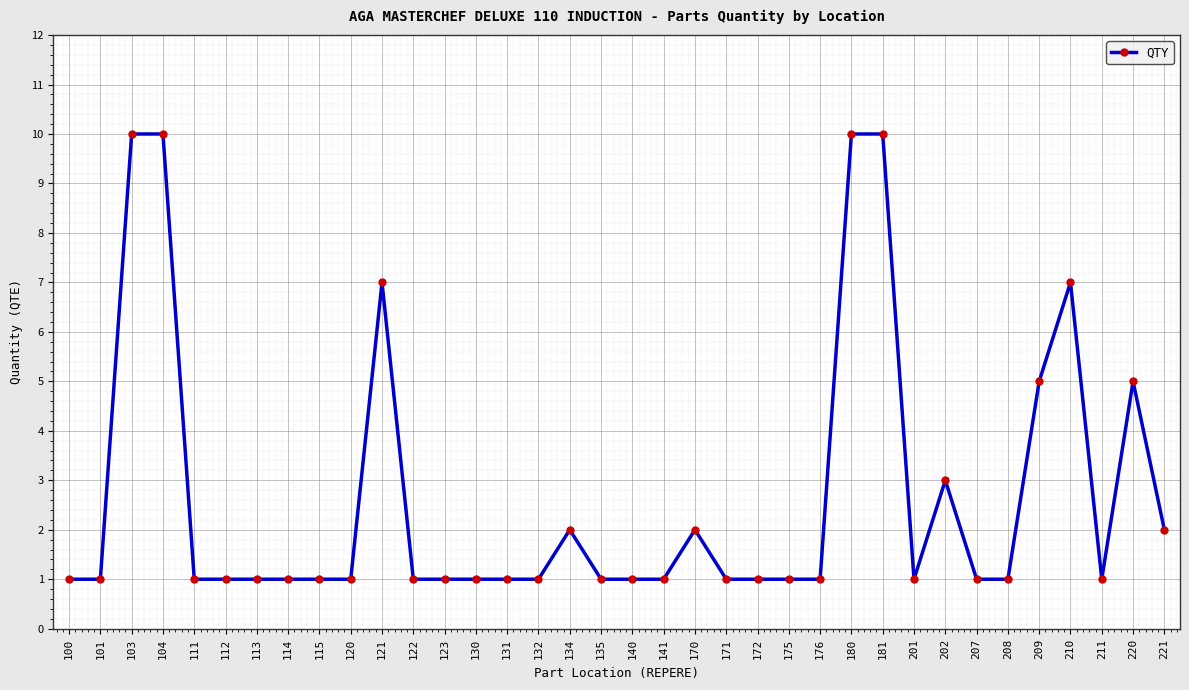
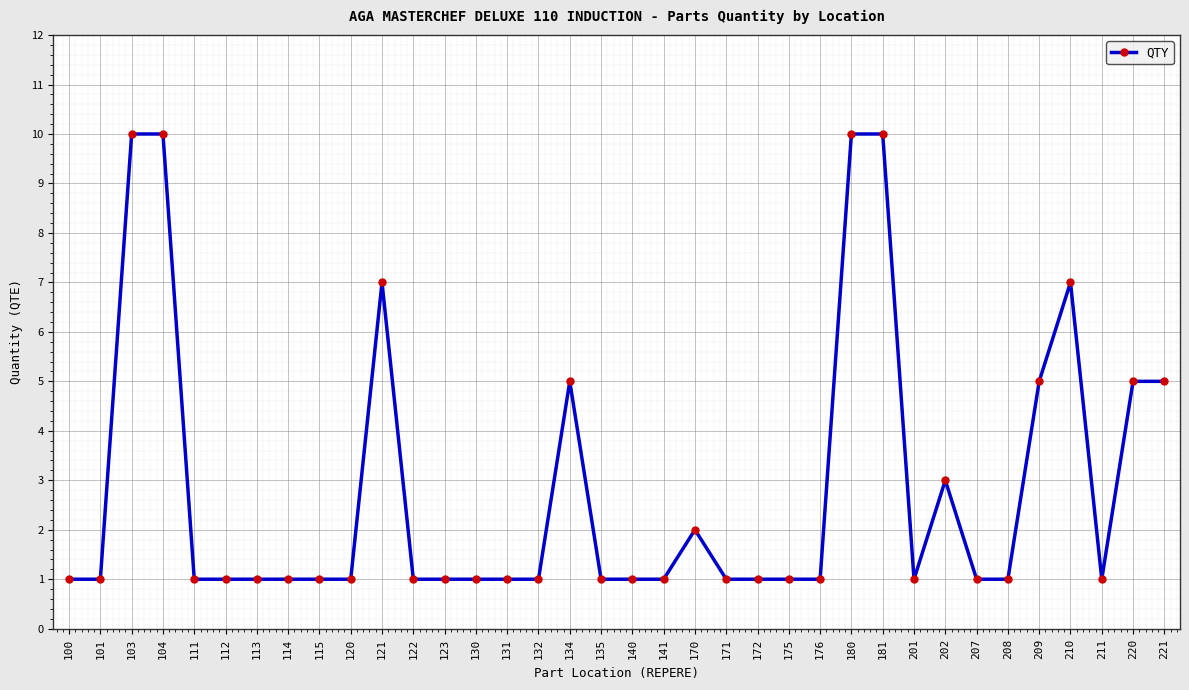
  {
    "100": 1,
    "101": 1,
    "103": 10,
    "104": 10,
    "111": 1,
    "112": 1,
    "113": 1,
    "114": 1,
    "115": 1,
    "120": 1,
    "121": 7,
    "122": 1,
    "123": 1,
    "130": 1,
    "131": 1,
    "132": 1,
-   "134": 2,
+   "134": 5,
    "135": 1,
    "140": 1,
    "141": 1,
    "170": 2,
    "171": 1,
    "172": 1,
    "175": 1,
    "176": 1,
    "180": 10,
    "181": 10,
    "201": 1,
    "202": 3,
    "207": 1,
    "208": 1,
    "209": 5,
    "210": 7,
    "211": 1,
    "220": 5,
-   "221": 2
+   "221": 5
  }
